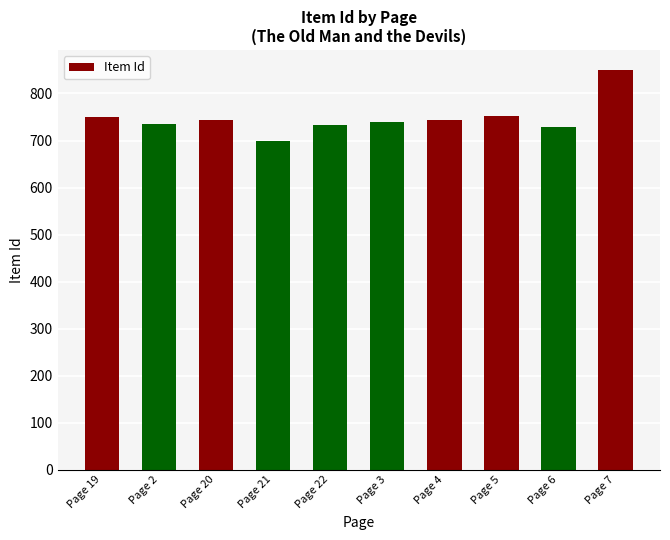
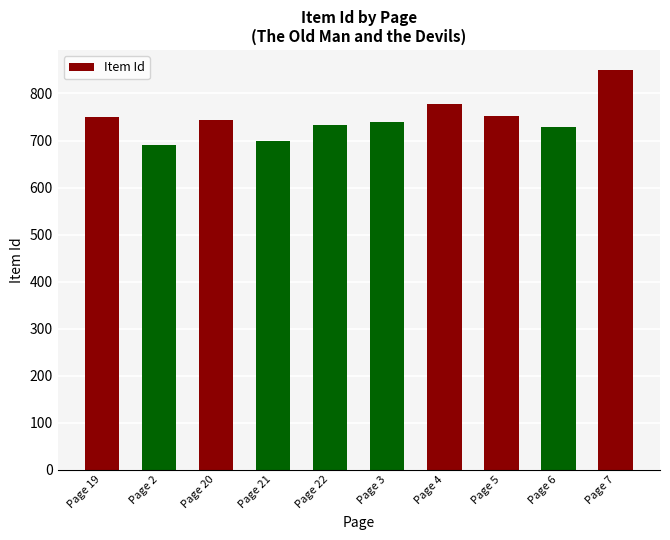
  {
    "Page 19": 750,
-   "Page 2": 740,
+   "Page 2": 690,
    "Page 20": 740,
    "Page 21": 700,
    "Page 22": 730,
    "Page 3": 740,
-   "Page 4": 740,
+   "Page 4": 780,
    "Page 5": 750,
    "Page 6": 730,
    "Page 7": 850
  }
